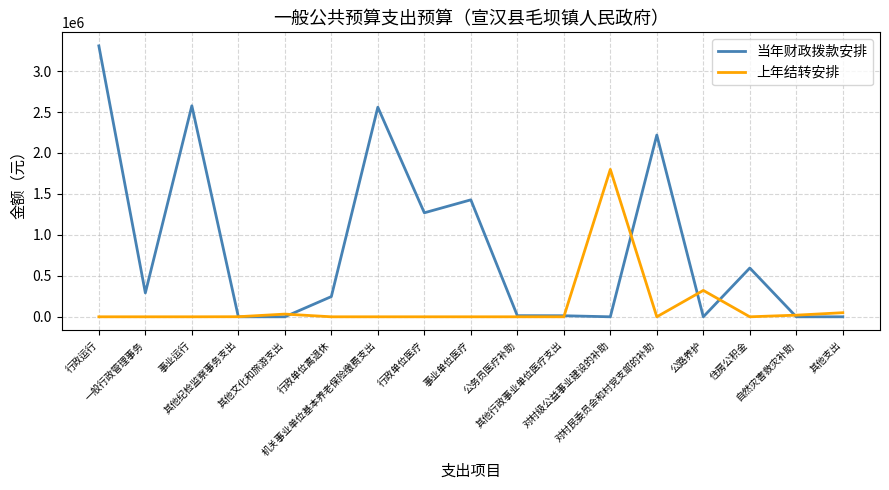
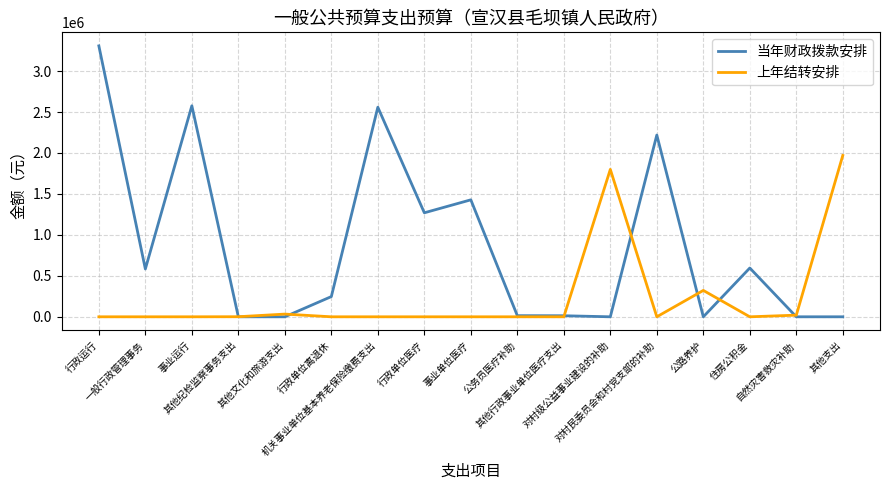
  {
    "当年财政拨款安排": {
      "行政运行": 3300000,
-     "一般行政管理事务": 300000,
+     "一般行政管理事务": 600000,
      "事业运行": 2600000,
      "其他文化和旅游支出": 0,
      "行政单位离退休": 200000,
      "机关事业单位基本养老保险缴费支出": 2600000,
      "行政单位医疗": 1300000,
      "事业单位医疗": 1400000,
      "对村级公益事业建设的补助": 0,
      "对村民委员会和村党支部的补助": 2200000,
      "公路养护": 0,
      "住房公积金": 600000,
      "其他支出": 0
    },
    "上年结转安排": {
      "行政运行": 0,
      "一般行政管理事务": 0,
      "事业运行": 0,
      "其他文化和旅游支出": 0,
      "行政单位离退休": 0,
      "机关事业单位基本养老保险缴费支出": 0,
      "行政单位医疗": 0,
      "事业单位医疗": 0,
      "对村级公益事业建设的补助": 1800000,
      "对村民委员会和村党支部的补助": 0,
      "公路养护": 300000,
      "住房公积金": 0,
-     "其他支出": 100000
+     "其他支出": 2000000
    }
  }
